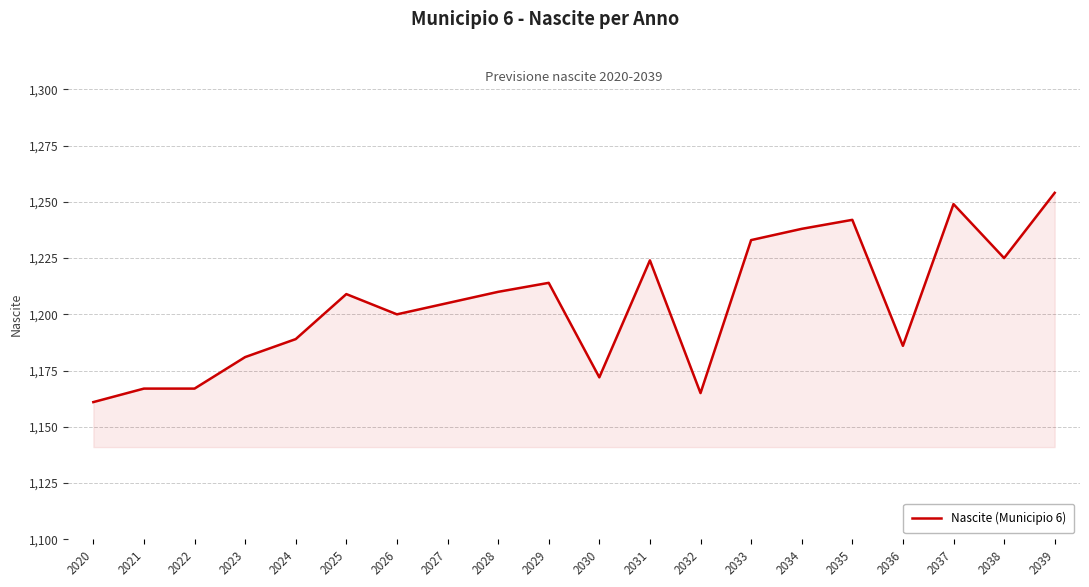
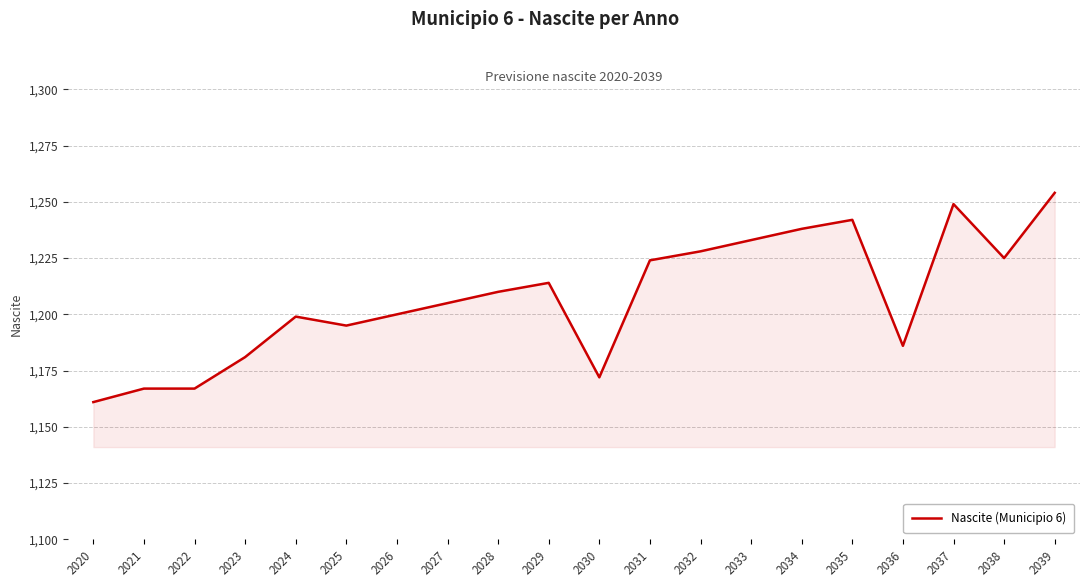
  {
    "2020": "1,161",
    "2021": "1,167",
    "2022": "1,167",
    "2023": "1,181",
-   "2024": "1,189",
-   "2025": "1,209",
+   "2024": "1,199",
+   "2025": "1,195",
    "2026": "1,200",
    "2027": "1,205",
    "2028": "1,210",
    "2029": "1,214",
    "2030": "1,172",
    "2031": "1,224",
-   "2032": "1,165",
+   "2032": "1,228",
    "2033": "1,233",
    "2034": "1,238",
    "2035": "1,242",
    "2036": "1,186",
    "2037": "1,249",
    "2038": "1,225",
    "2039": "1,254"
  }
